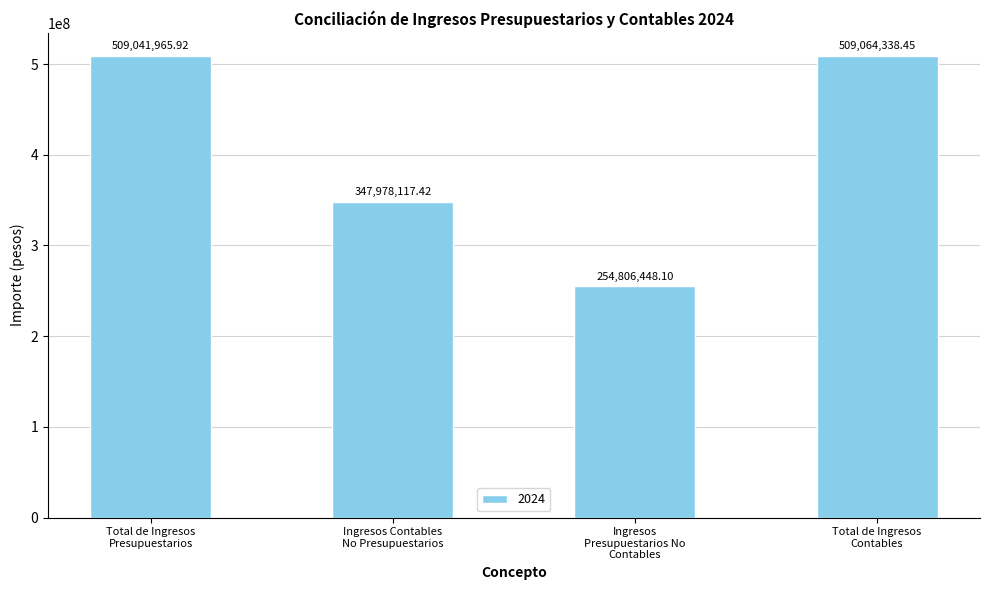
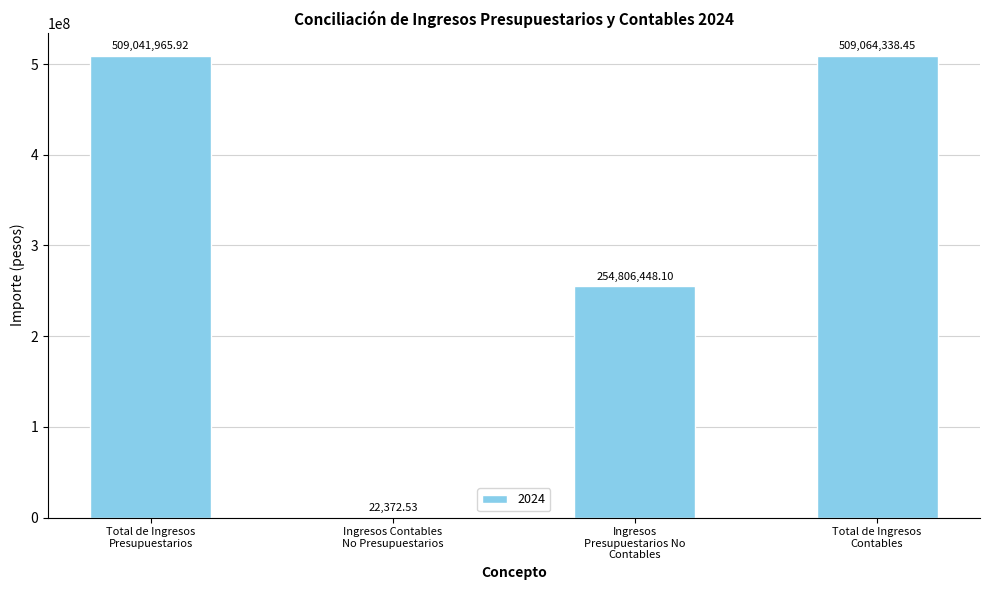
  {
    "Total de Ingresos Presupuestarios": "509,041,965.92",
-   "Ingresos Contables No Presupuestarios": "347,978,117.42",
+   "Ingresos Contables No Presupuestarios": "22,372.53",
    "Ingresos Presupuestarios No Contables": "254,806,448.10",
    "Total de Ingresos Contables": "509,064,338.45"
  }
